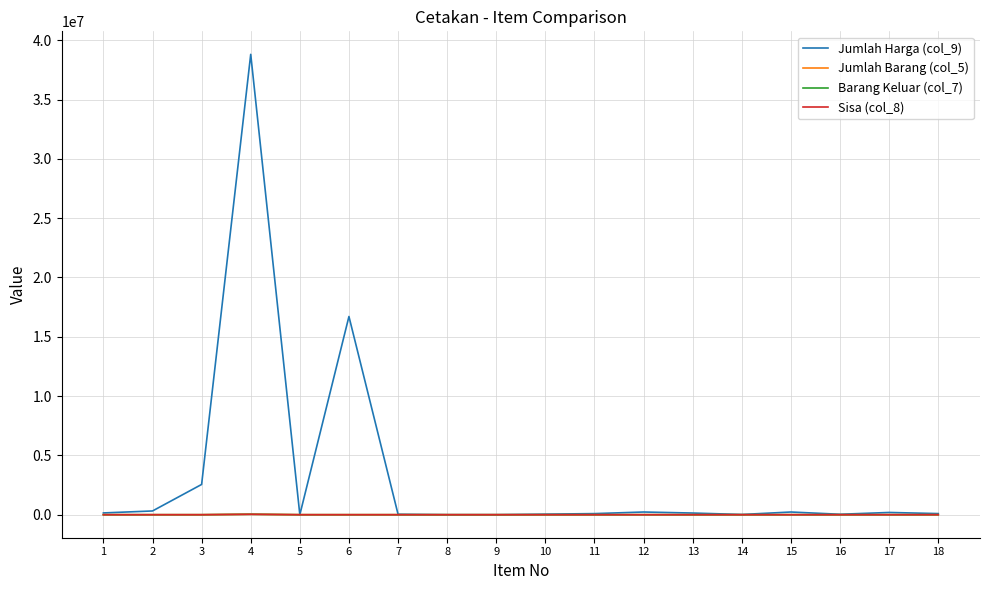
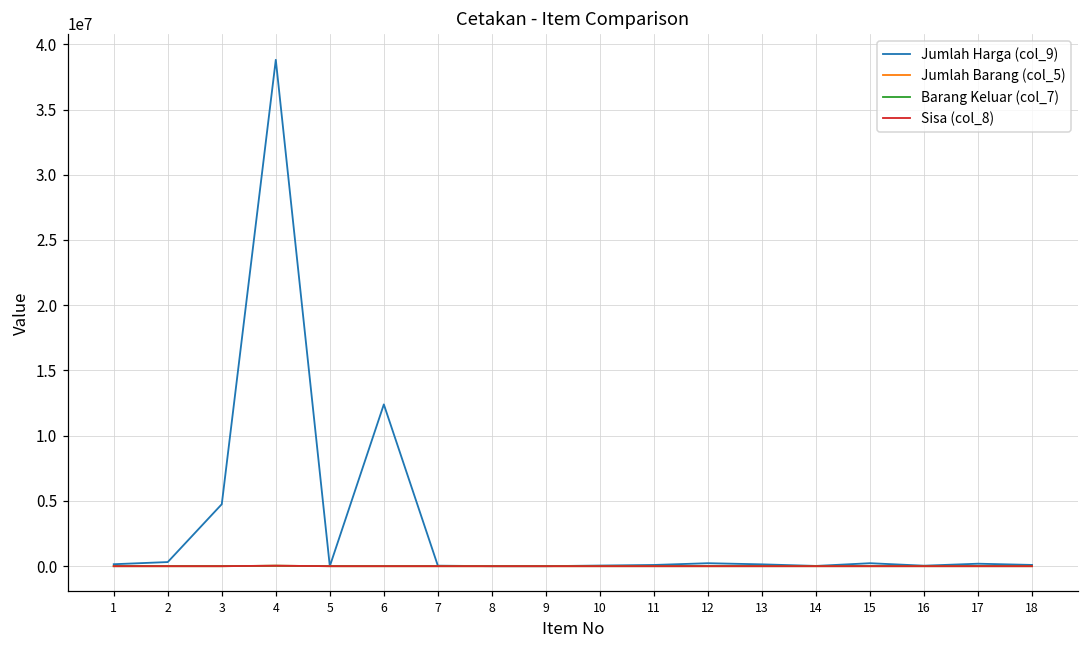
  {
    "Jumlah Harga (col_9)": {
      "2": 300000,
-     "3": 2600000,
+     "3": 4800000,
      "4": 38800000,
-     "6": 16700000,
+     "6": 12400000,
      "12": 200000,
      "15": 200000
    },
    "Sisa (col_8)": {
      "2": 0,
      "3": 0,
      "4": 0,
      "6": 0,
      "12": 0,
      "15": 0
    }
  }
